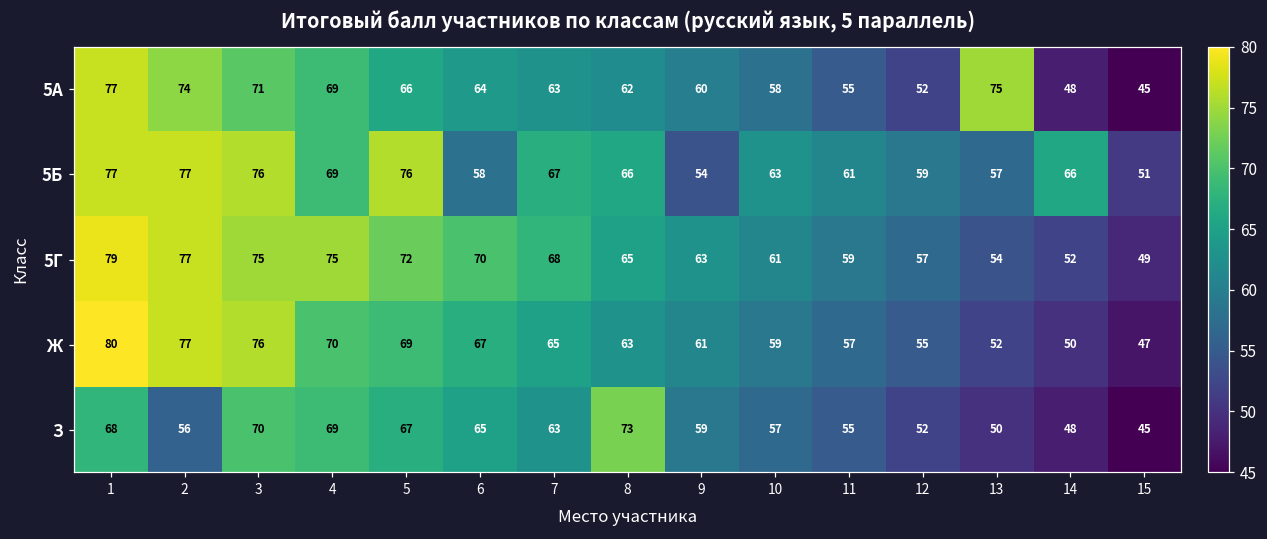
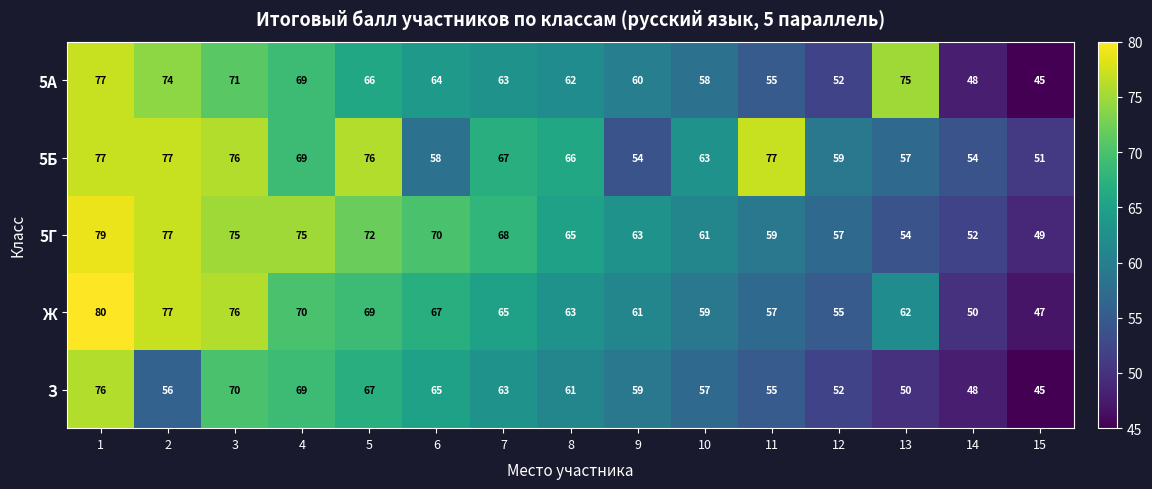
  {
    "5А": {
      "1": 77,
      "2": 74,
      "3": 71,
      "4": 69,
      "5": 66,
      "6": 64,
      "7": 63,
      "8": 62,
      "9": 60,
      "10": 58,
      "11": 55,
      "12": 52,
      "13": 75,
      "14": 48,
      "15": 45
    },
    "5Б": {
      "1": 77,
      "2": 77,
      "3": 76,
      "4": 69,
      "5": 76,
      "6": 58,
      "7": 67,
      "8": 66,
      "9": 54,
      "10": 63,
-     "11": 61,
+     "11": 77,
      "12": 59,
      "13": 57,
-     "14": 66,
+     "14": 54,
      "15": 51
    },
    "5Г": {
      "1": 79,
      "2": 77,
      "3": 75,
      "4": 75,
      "5": 72,
      "6": 70,
      "7": 68,
      "8": 65,
      "9": 63,
      "10": 61,
      "11": 59,
      "12": 57,
      "13": 54,
      "14": 52,
      "15": 49
    },
    "Ж": {
      "1": 80,
      "2": 77,
      "3": 76,
      "4": 70,
      "5": 69,
      "6": 67,
      "7": 65,
      "8": 63,
      "9": 61,
      "10": 59,
      "11": 57,
      "12": 55,
-     "13": 52,
+     "13": 62,
      "14": 50,
      "15": 47
    },
    "З": {
-     "1": 68,
+     "1": 76,
      "2": 56,
      "3": 70,
      "4": 69,
      "5": 67,
      "6": 65,
      "7": 63,
-     "8": 73,
+     "8": 61,
      "9": 59,
      "10": 57,
      "11": 55,
      "12": 52,
      "13": 50,
      "14": 48,
      "15": 45
    }
  }
